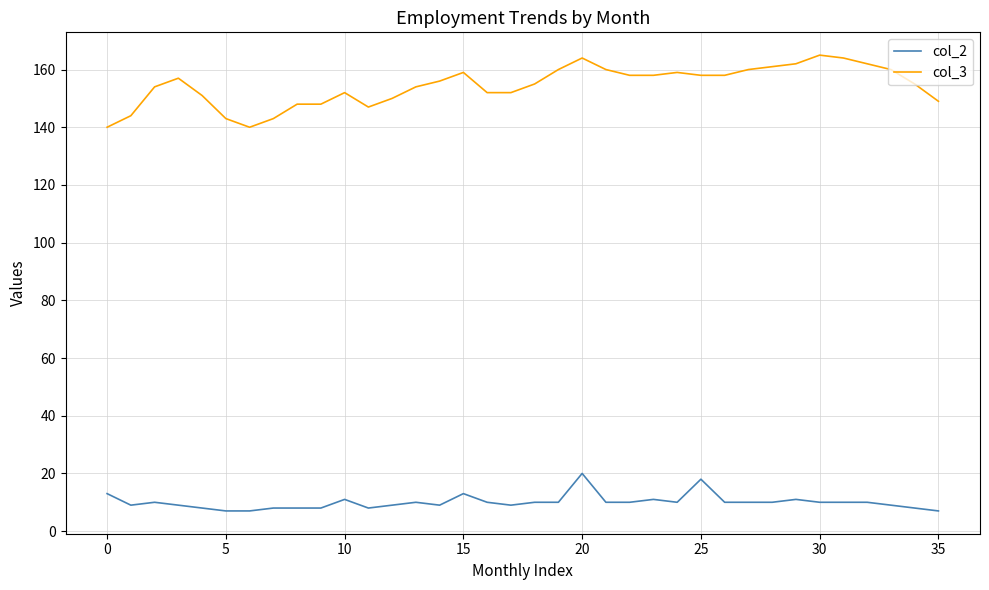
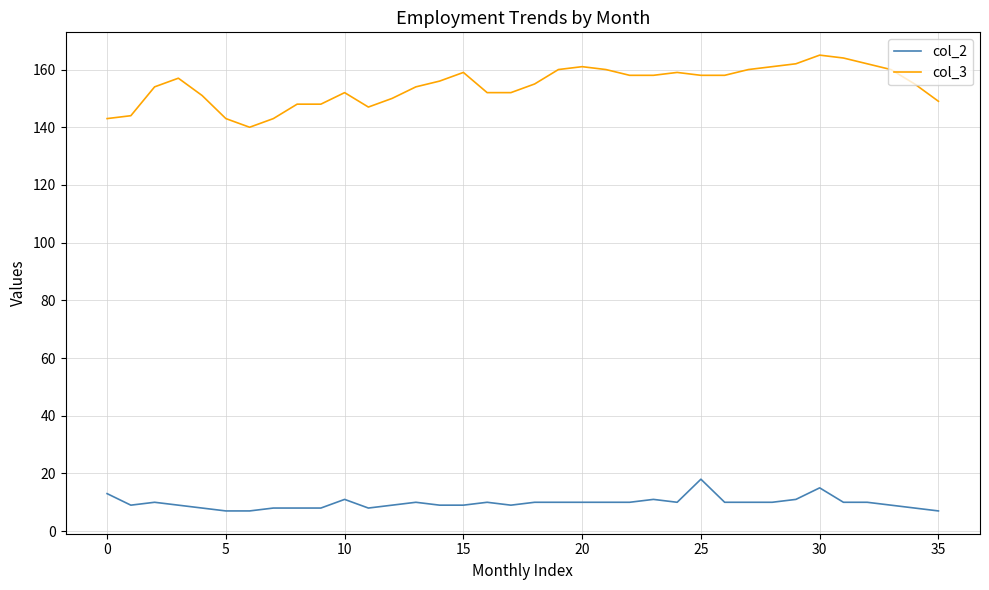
  {
    "col_2": {
      "0": 13,
      "5": 7,
      "10": 11,
-     "15": 13,
-     "20": 20,
+     "15": 9,
+     "20": 10,
      "25": 18,
-     "30": 10,
+     "30": 15,
      "35": 7
    },
    "col_3": {
-     "0": 140,
+     "0": 143,
      "5": 143,
      "10": 152,
      "15": 159,
-     "20": 164,
+     "20": 161,
      "25": 158,
      "30": 165,
      "35": 149
    }
  }
